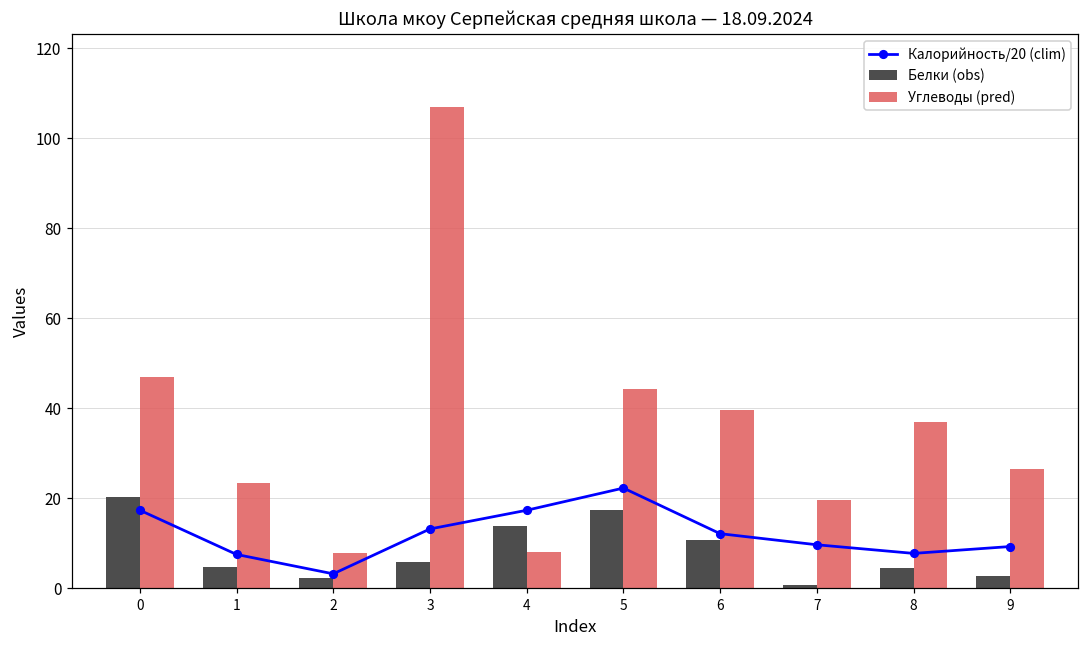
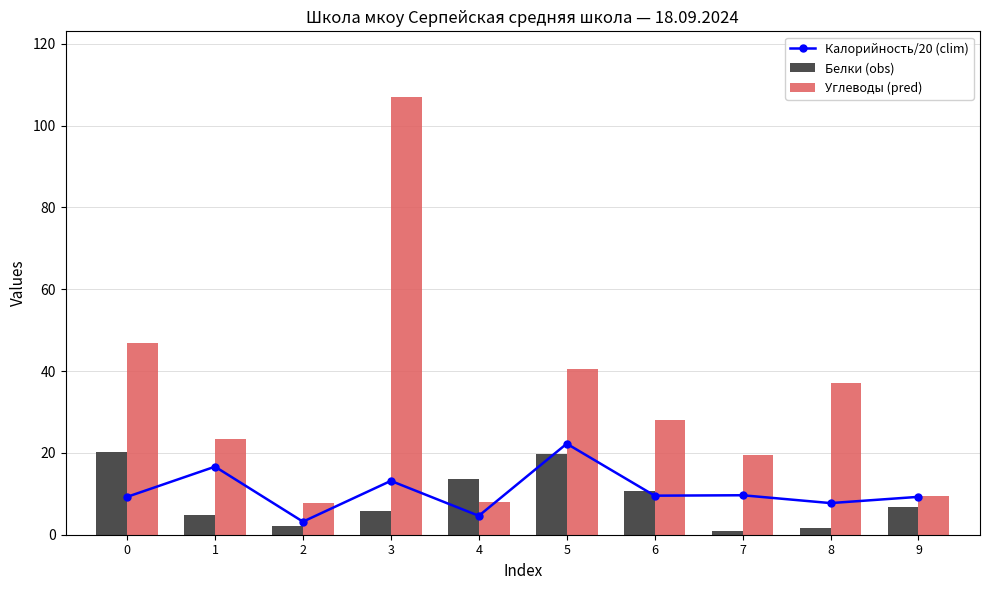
  {
    "Белки (obs)": {
      "0": 20,
      "1": 5,
      "2": 2,
      "3": 6,
      "4": 14,
-     "5": 17,
+     "5": 20,
      "6": 11,
      "7": 1,
-     "8": 5,
-     "9": 3
+     "8": 2,
+     "9": 7
    },
    "Калорийность/20 (clim)": {
-     "0": 17,
-     "1": 8,
+     "0": 9,
+     "1": 17,
      "2": 3,
      "3": 13,
-     "4": 17,
+     "4": 5,
      "5": 22,
-     "6": 12,
+     "6": 10,
      "7": 10,
      "8": 8,
      "9": 9
    },
    "Углеводы (pred)": {
      "0": 47,
      "1": 23,
      "2": 8,
      "3": 107,
      "4": 8,
-     "5": 44,
-     "6": 40,
+     "5": 41,
+     "6": 28,
      "7": 20,
      "8": 37,
-     "9": 26
+     "9": 9
    }
  }
